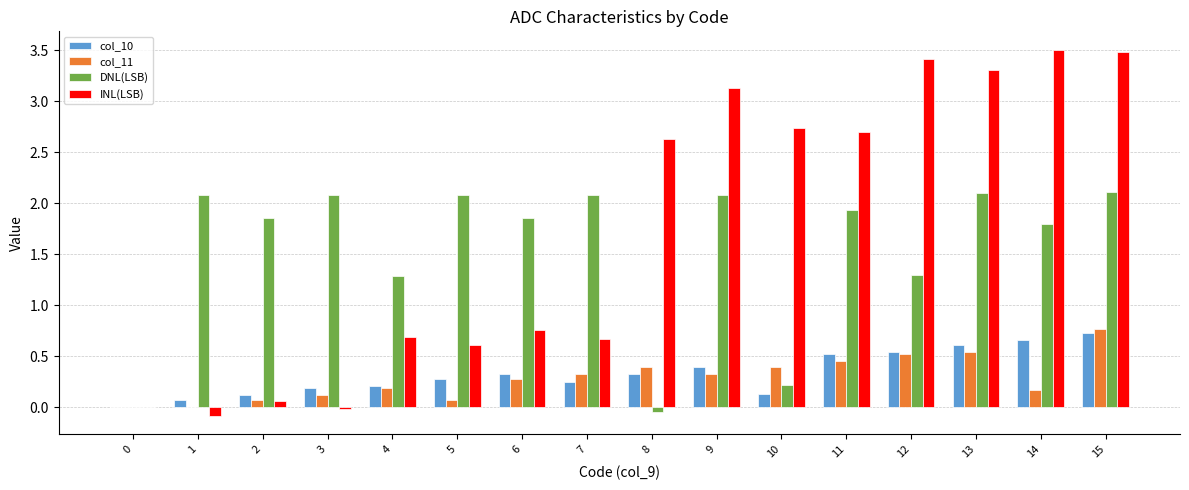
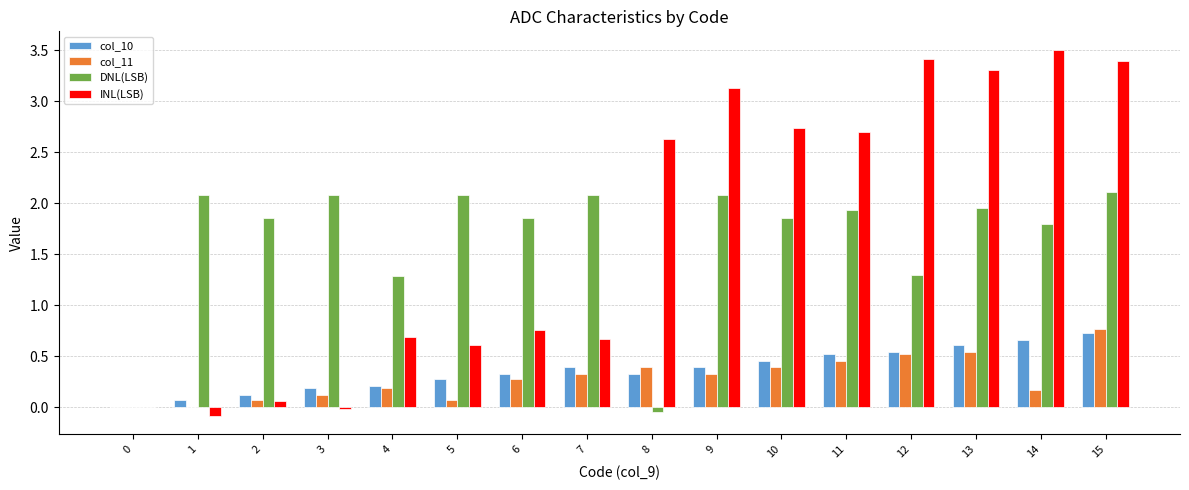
  {
    "col_10": {
      "1": 0.07,
      "2": 0.12,
      "3": 0.19,
      "4": 0.21,
      "5": 0.27,
      "6": 0.33,
-     "7": 0.25,
+     "7": 0.40,
      "8": 0.33,
      "9": 0.40,
-     "10": 0.13,
+     "10": 0.45,
      "11": 0.52,
      "12": 0.54,
      "13": 0.61,
      "14": 0.66,
      "15": 0.73
    },
    "col_11": {
      "0": 0.00,
      "2": 0.07,
      "3": 0.12,
      "4": 0.19,
      "5": 0.07,
      "6": 0.27,
      "7": 0.33,
      "8": 0.40,
      "9": 0.33,
      "10": 0.40,
      "11": 0.45,
      "12": 0.52,
      "13": 0.54,
      "14": 0.17,
      "15": 0.76
    },
    "DNL(LSB)": {
      "0": 0.00,
      "1": 2.08,
      "2": 1.85,
      "3": 2.08,
      "4": 1.29,
      "5": 2.08,
      "6": 1.85,
      "7": 2.08,
      "8": -0.05,
      "9": 2.08,
-     "10": 0.21,
+     "10": 1.85,
      "11": 1.94,
      "12": 1.29,
-     "13": 2.10,
+     "13": 1.95,
      "14": 1.80,
      "15": 2.11
    },
    "INL(LSB)": {
      "0": 0.00,
      "1": -0.09,
      "2": 0.06,
      "4": 0.69,
      "5": 0.61,
      "6": 0.75,
      "7": 0.67,
      "8": 2.63,
      "9": 3.13,
      "10": 2.74,
      "11": 2.70,
      "12": 3.41,
      "13": 3.31,
      "14": 3.51,
-     "15": 3.48
+     "15": 3.40
    }
  }
